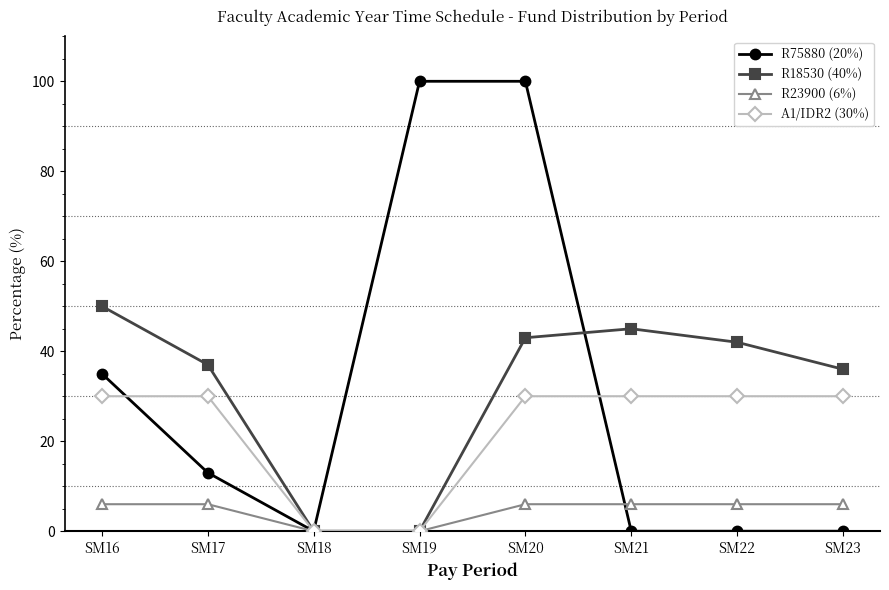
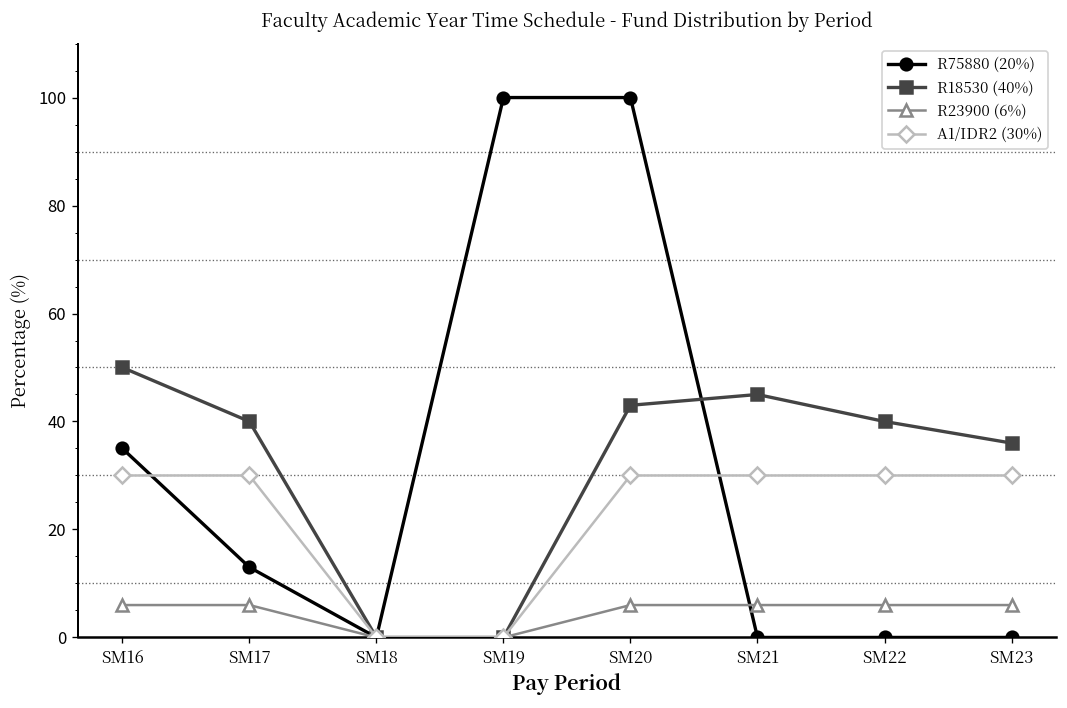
  {
    "R75880 (20%)": {
      "SM16": 35,
      "SM17": 13,
      "SM19": 100,
      "SM20": 100,
      "SM21": 0,
      "SM22": 0,
      "SM23": 0
    },
    "R18530 (40%)": {
      "SM16": 50,
-     "SM17": 37,
+     "SM17": 40,
      "SM20": 43,
      "SM21": 45,
-     "SM22": 42,
+     "SM22": 40,
      "SM23": 36
    },
    "R23900 (6%)": {
      "SM16": 6,
      "SM17": 6,
      "SM20": 6,
      "SM21": 6,
      "SM22": 6,
      "SM23": 6
    },
    "A1/IDR2 (30%)": {
      "SM16": 30,
      "SM17": 30,
      "SM20": 30,
      "SM21": 30,
      "SM22": 30,
      "SM23": 30
    }
  }
